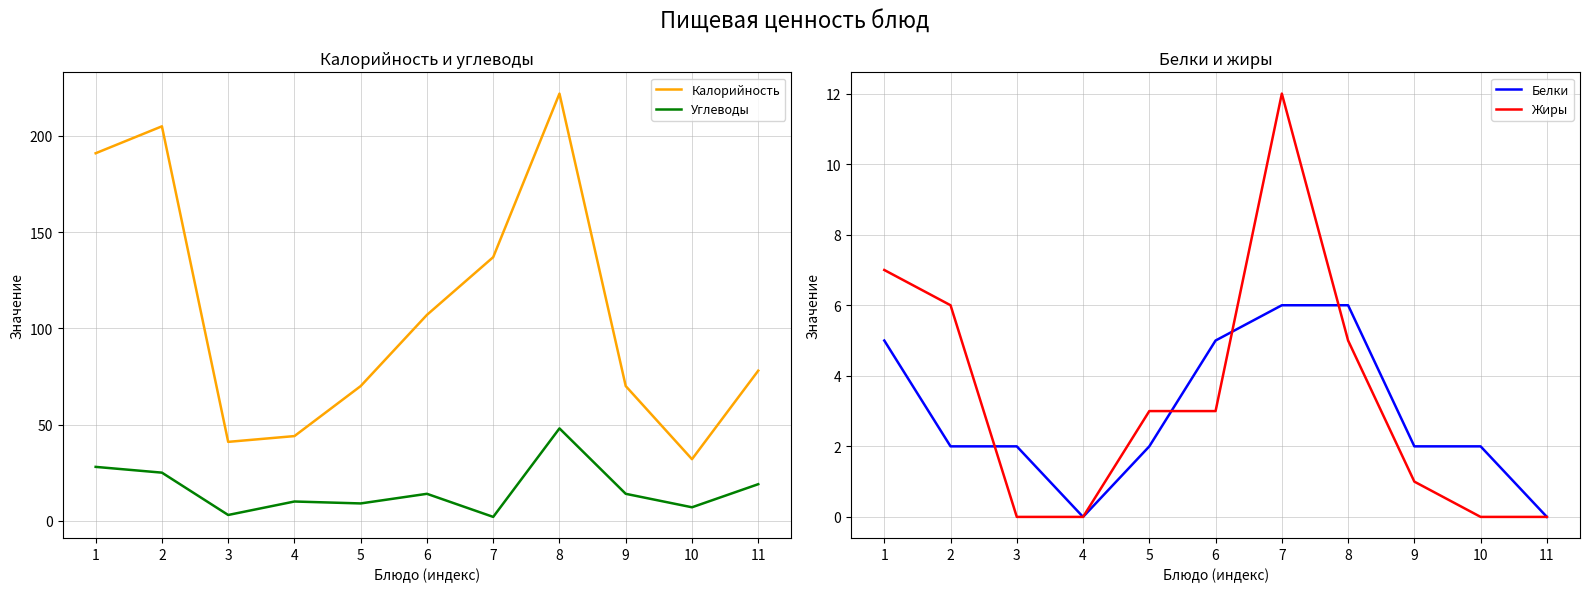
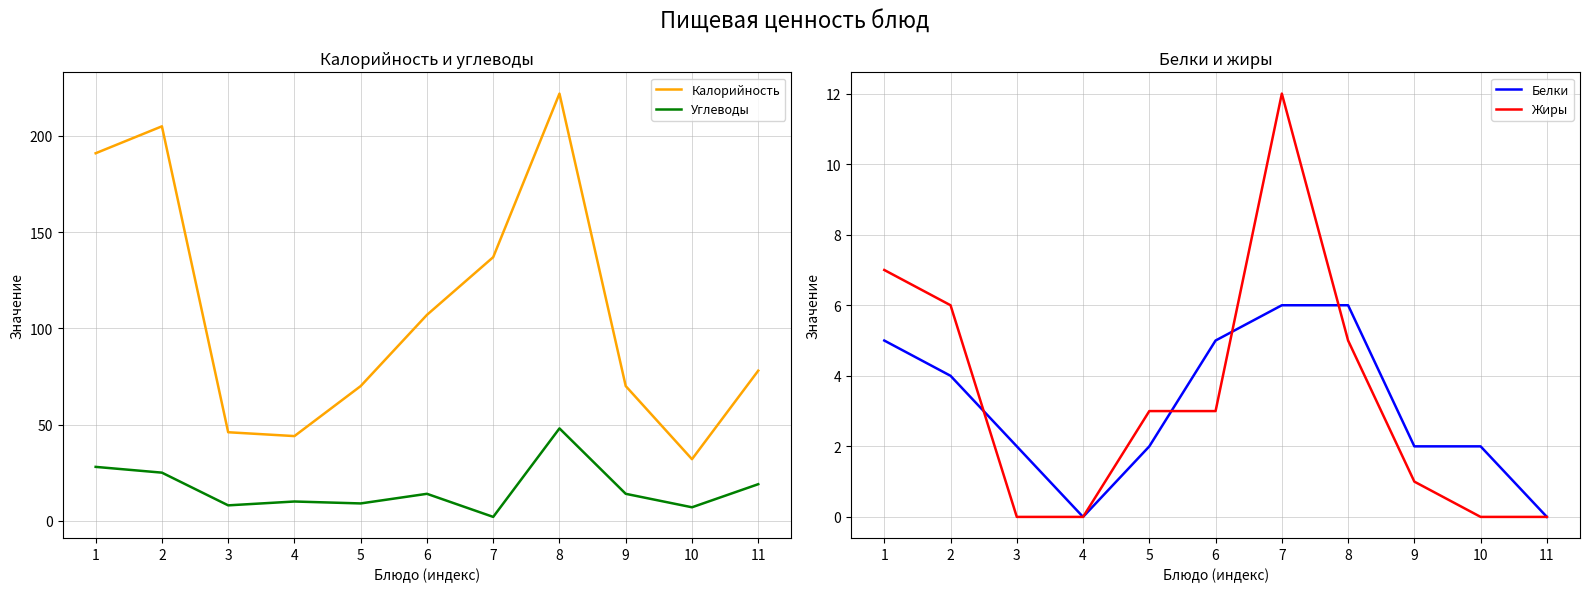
  {
    "Калорийность и углеводы": {
      "Калорийность": {
        "1": 191,
        "2": 205,
-       "3": 41,
+       "3": 46,
        "4": 44,
        "5": 70,
        "6": 107,
        "7": 137,
        "8": 222,
        "9": 70,
        "10": 32,
        "11": 78
      },
      "Углеводы": {
        "1": 28,
        "2": 25,
-       "3": 3,
+       "3": 8,
        "4": 10,
        "5": 9,
        "6": 14,
        "7": 2,
        "8": 48,
        "9": 14,
        "10": 7,
        "11": 19
      }
    },
    "Белки и жиры": {
      "Белки": {
        "1": 5,
-       "2": 2,
+       "2": 4,
        "3": 2,
        "5": 2,
        "6": 5,
        "7": 6,
        "8": 6,
        "9": 2,
        "10": 2
      },
      "Жиры": {
        "1": 7,
        "2": 6,
        "3": 0,
        "5": 3,
        "6": 3,
        "7": 12,
        "8": 5,
        "9": 1,
        "10": 0
      }
    }
  }
